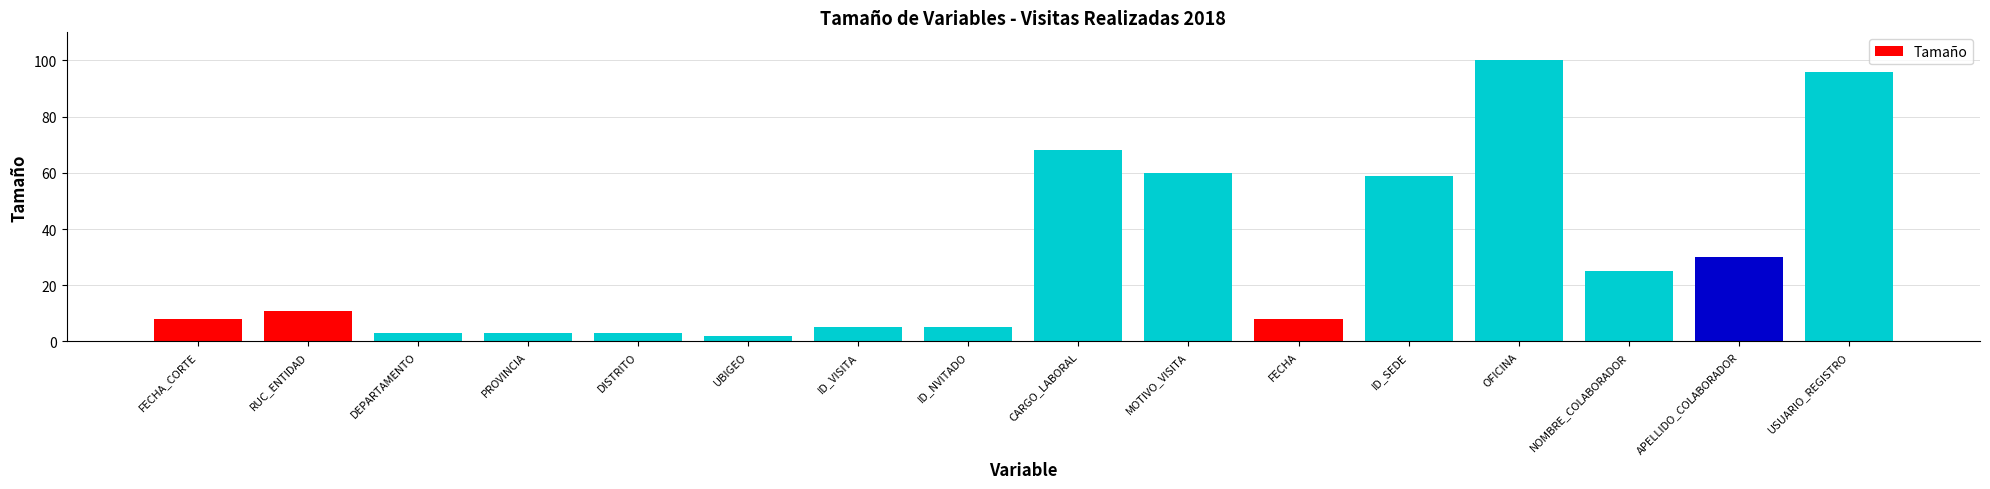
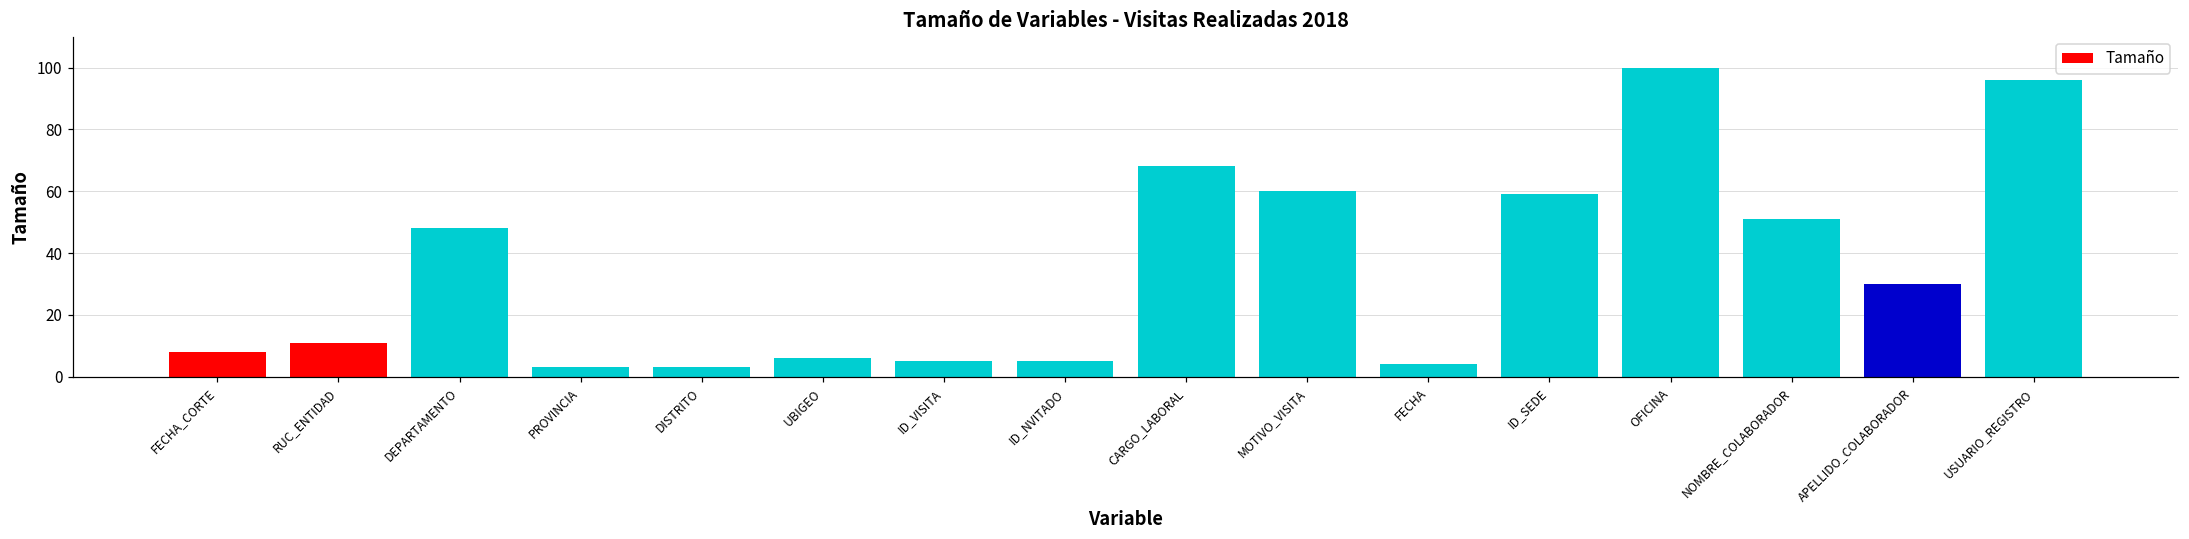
  {
    "FECHA_CORTE": 8,
    "RUC_ENTIDAD": 11,
-   "DEPARTAMENTO": 3,
+   "DEPARTAMENTO": 48,
    "PROVINCIA": 3,
    "DISTRITO": 3,
-   "UBIGEO": 2,
+   "UBIGEO": 6,
    "ID_VISITA": 5,
    "ID_NVITADO": 5,
    "CARGO_LABORAL": 68,
    "MOTIVO_VISITA": 60,
-   "FECHA": 8,
+   "FECHA": 4,
    "ID_SEDE": 59,
    "OFICINA": 100,
-   "NOMBRE_COLABORADOR": 25,
+   "NOMBRE_COLABORADOR": 51,
    "APELLIDO_COLABORADOR": 30,
    "USUARIO_REGISTRO": 96
  }
